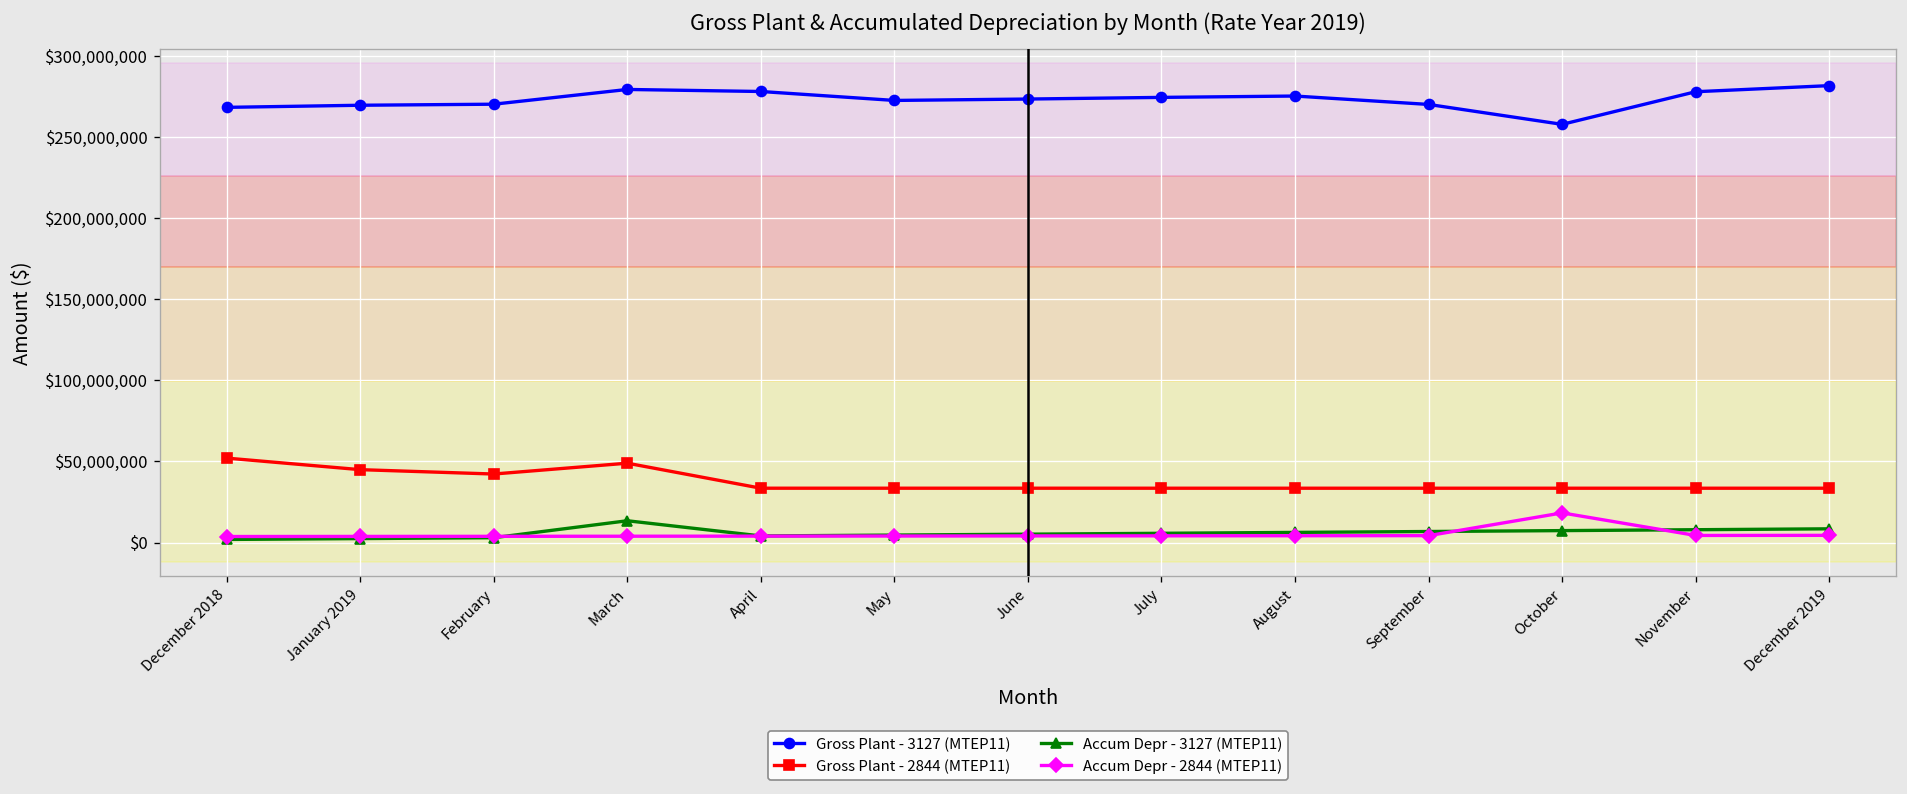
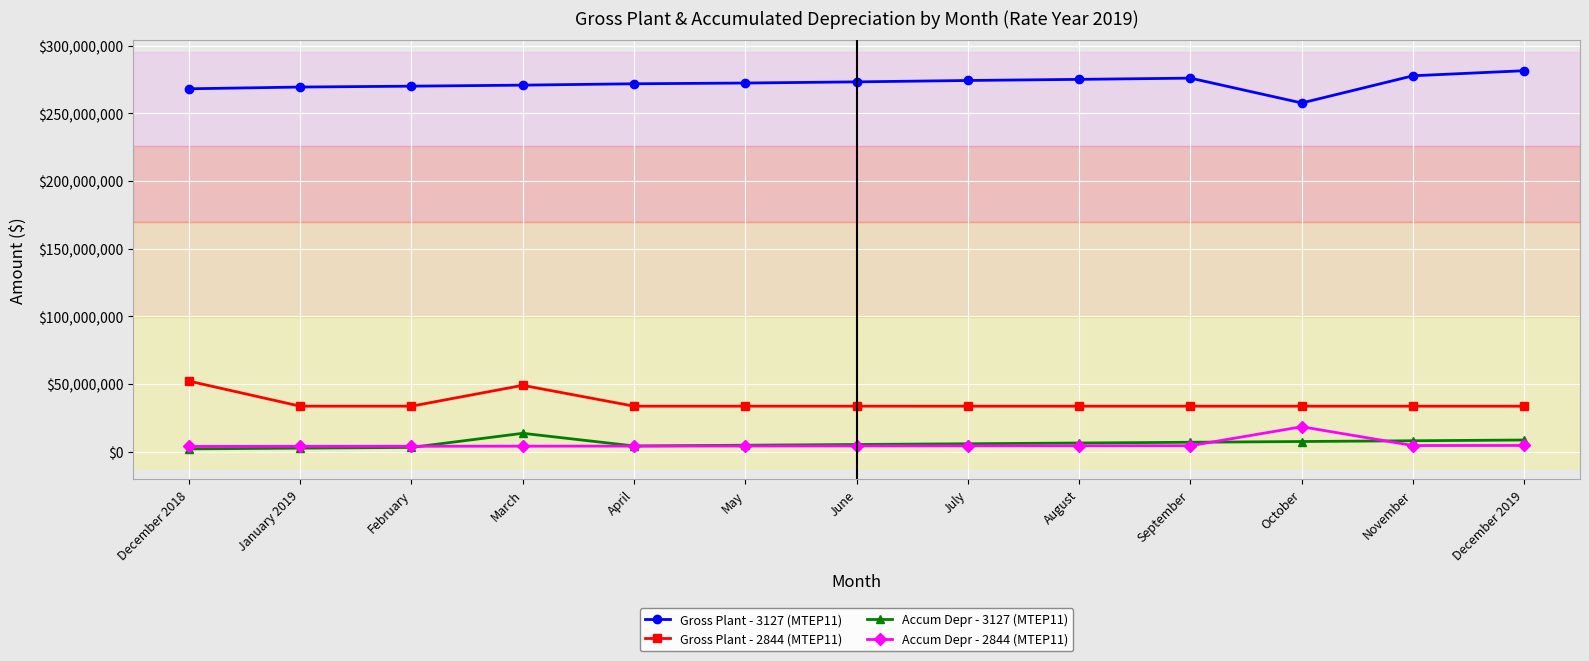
  {
    "Gross Plant - 3127 (MTEP11)": {
      "December 2018": "$268,000,000",
      "January 2019": "$270,000,000",
      "February": "$270,000,000",
-     "March": "$279,000,000",
-     "April": "$278,000,000",
+     "March": "$271,000,000",
+     "April": "$272,000,000",
      "May": "$272,000,000",
      "June": "$273,000,000",
      "July": "$274,000,000",
      "August": "$275,000,000",
-     "September": "$270,000,000",
+     "September": "$276,000,000",
      "October": "$258,000,000",
      "November": "$278,000,000",
      "December 2019": "$282,000,000"
    },
    "Gross Plant - 2844 (MTEP11)": {
      "December 2018": "$52,000,000",
-     "January 2019": "$45,000,000",
-     "February": "$42,000,000",
+     "January 2019": "$34,000,000",
+     "February": "$34,000,000",
      "March": "$49,000,000",
      "April": "$34,000,000",
      "May": "$34,000,000",
      "June": "$34,000,000",
      "July": "$34,000,000",
      "August": "$34,000,000",
      "September": "$34,000,000",
      "October": "$34,000,000",
      "November": "$34,000,000",
      "December 2019": "$34,000,000"
    },
    "Accum Depr - 3127 (MTEP11)": {
      "March": "$13,000,000",
      "August": "$6,000,000",
      "September": "$7,000,000",
      "October": "$7,000,000",
      "November": "$8,000,000",
      "December 2019": "$9,000,000"
    },
    "Accum Depr - 2844 (MTEP11)": {
      "March": "$4,000,000",
      "August": "$4,000,000",
      "September": "$4,000,000",
      "October": "$18,000,000",
      "November": "$4,000,000",
      "December 2019": "$4,000,000"
    }
  }
